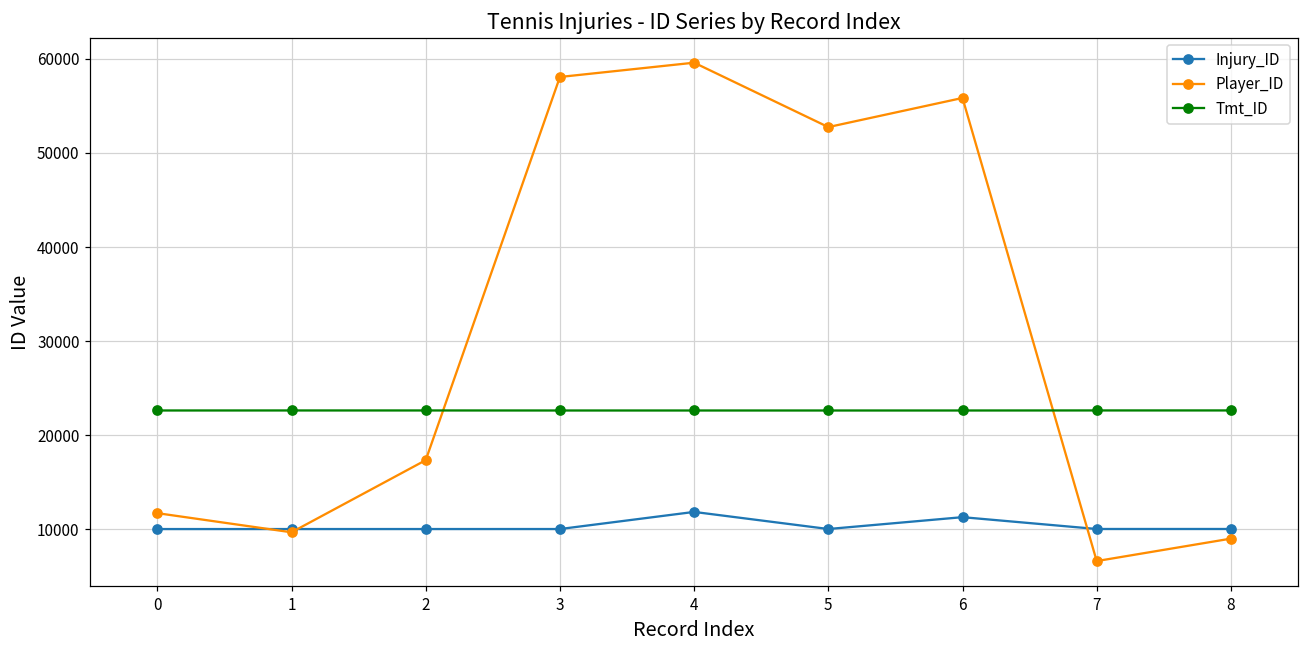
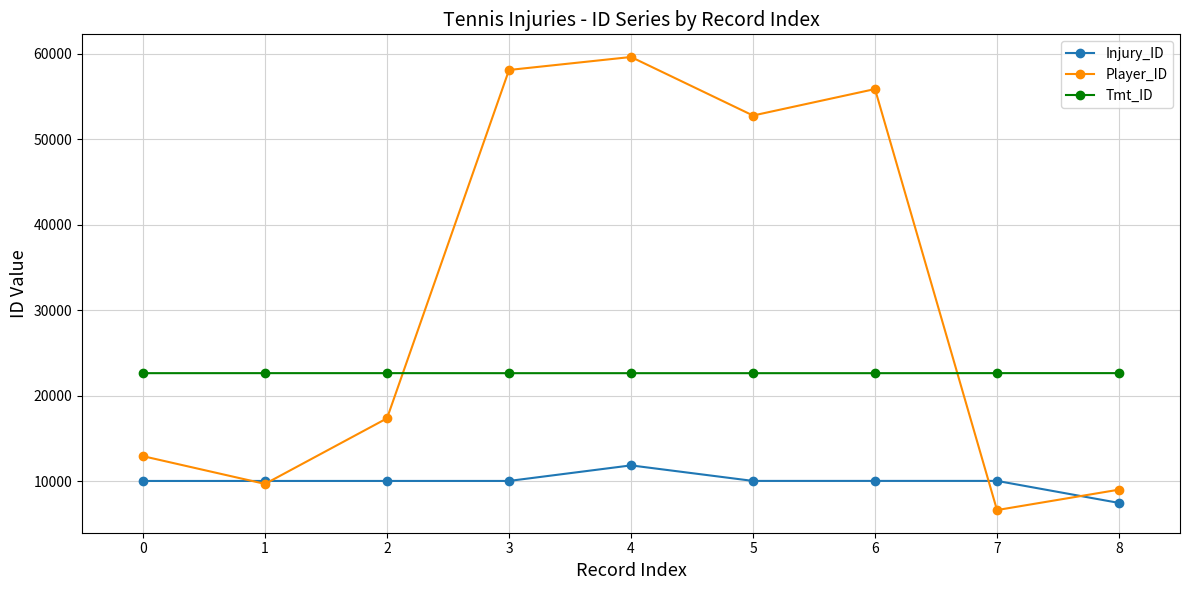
  {
    "Injury_ID": {
      "0": 10000,
      "1": 10000,
      "2": 10000,
      "3": 10000,
      "4": 12000,
      "5": 10000,
-     "6": 11000,
+     "6": 10000,
      "7": 10000,
-     "8": 10000
+     "8": 7000
    },
    "Player_ID": {
-     "0": 12000,
+     "0": 13000,
      "1": 10000,
      "2": 17000,
      "3": 58000,
      "4": 60000,
      "5": 53000,
      "6": 56000,
      "7": 7000,
      "8": 9000
    },
    "Tmt_ID": {
      "0": 23000,
      "1": 23000,
      "2": 23000,
      "3": 23000,
      "4": 23000,
      "5": 23000,
      "6": 23000,
      "7": 23000,
      "8": 23000
    }
  }
